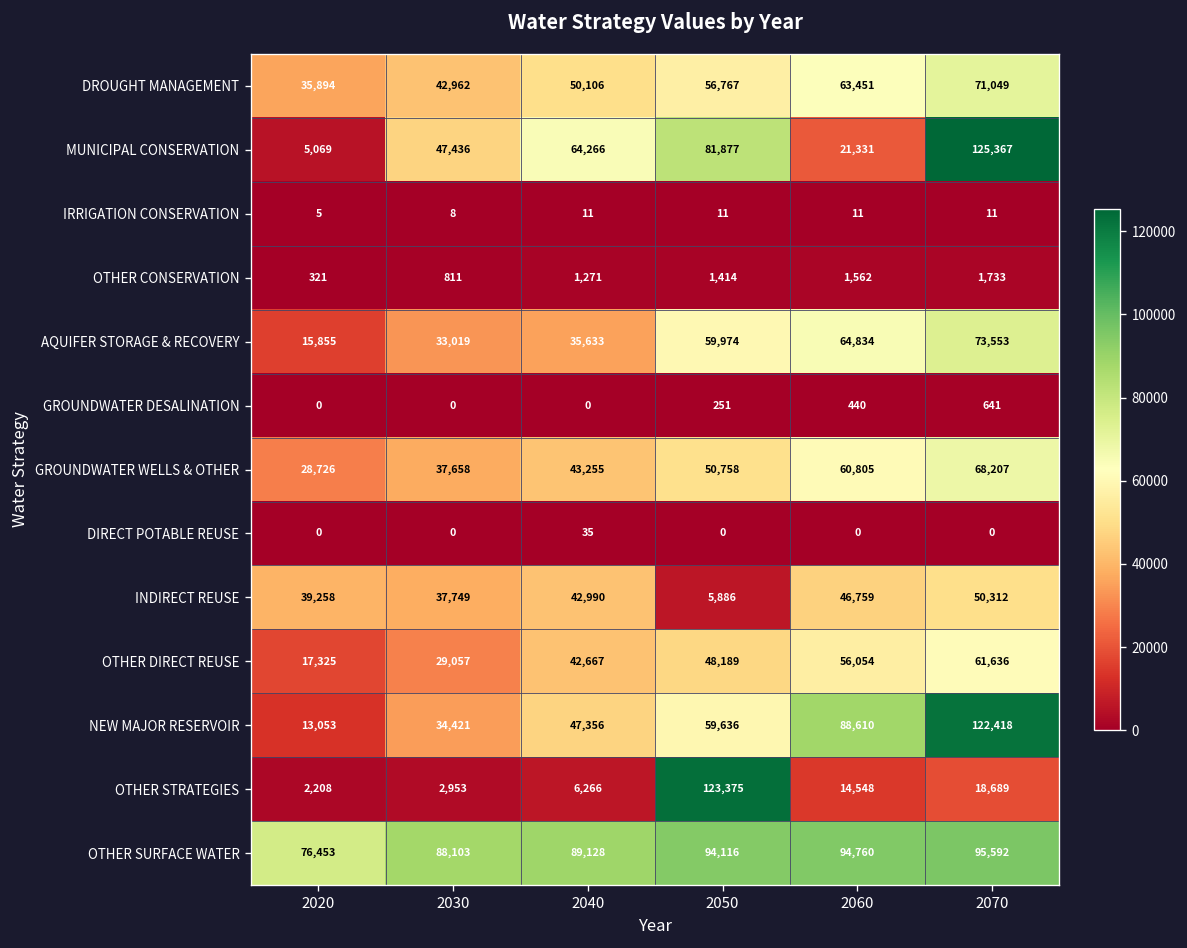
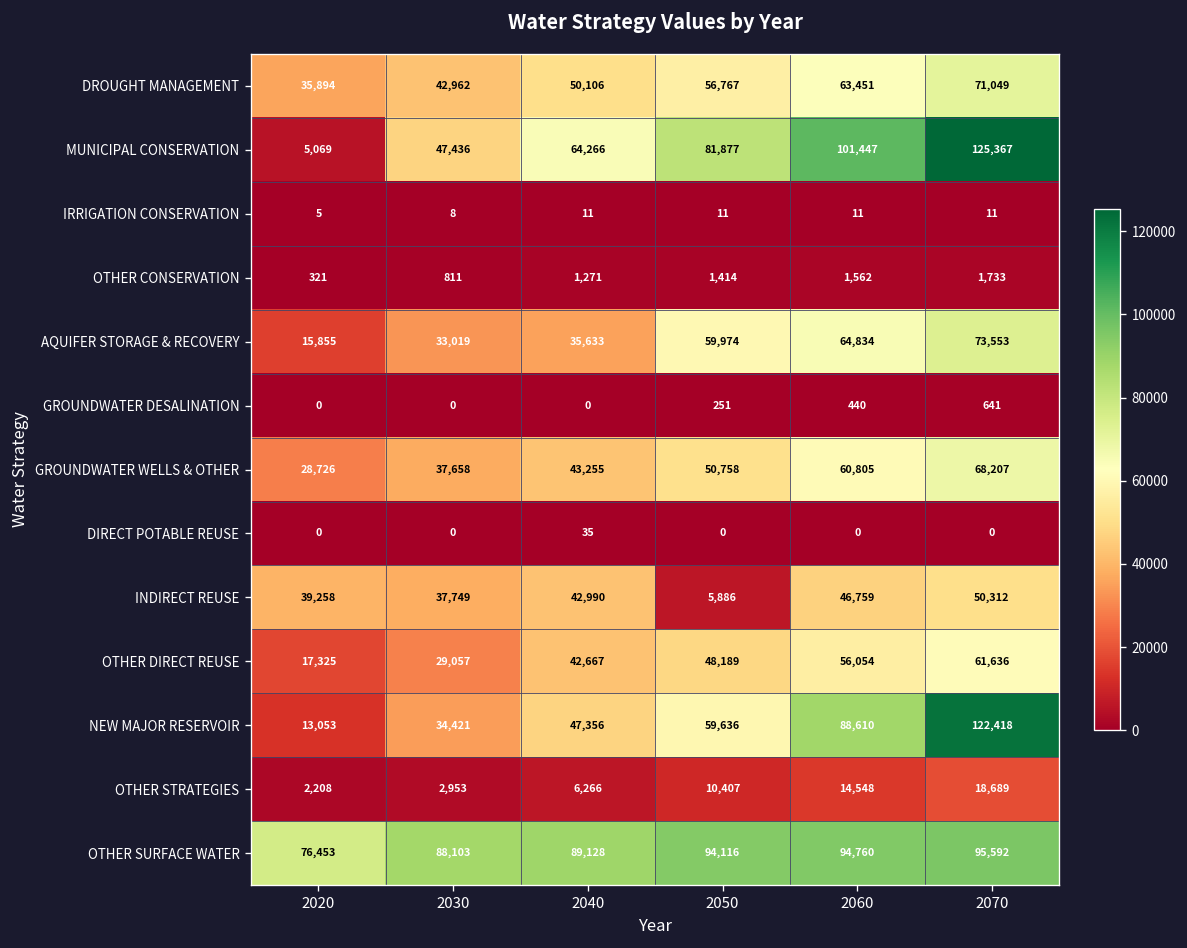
  {
    "DROUGHT MANAGEMENT": {
      "2020": "35,894",
      "2030": "42,962",
      "2040": "50,106",
      "2050": "56,767",
      "2060": "63,451",
      "2070": "71,049"
    },
    "MUNICIPAL CONSERVATION": {
      "2020": "5,069",
      "2030": "47,436",
      "2040": "64,266",
      "2050": "81,877",
-     "2060": "21,331",
+     "2060": "101,447",
      "2070": "125,367"
    },
    "IRRIGATION CONSERVATION": {
      "2020": "5",
      "2030": "8",
      "2040": "11",
      "2050": "11",
      "2060": "11",
      "2070": "11"
    },
    "OTHER CONSERVATION": {
      "2020": "321",
      "2030": "811",
      "2040": "1,271",
      "2050": "1,414",
      "2060": "1,562",
      "2070": "1,733"
    },
    "AQUIFER STORAGE & RECOVERY": {
      "2020": "15,855",
      "2030": "33,019",
      "2040": "35,633",
      "2050": "59,974",
      "2060": "64,834",
      "2070": "73,553"
    },
    "GROUNDWATER DESALINATION": {
      "2020": "0",
      "2030": "0",
      "2040": "0",
      "2050": "251",
      "2060": "440",
      "2070": "641"
    },
    "GROUNDWATER WELLS & OTHER": {
      "2020": "28,726",
      "2030": "37,658",
      "2040": "43,255",
      "2050": "50,758",
      "2060": "60,805",
      "2070": "68,207"
    },
    "DIRECT POTABLE REUSE": {
      "2020": "0",
      "2030": "0",
      "2040": "35",
      "2050": "0",
      "2060": "0",
      "2070": "0"
    },
    "INDIRECT REUSE": {
      "2020": "39,258",
      "2030": "37,749",
      "2040": "42,990",
      "2050": "5,886",
      "2060": "46,759",
      "2070": "50,312"
    },
    "OTHER DIRECT REUSE": {
      "2020": "17,325",
      "2030": "29,057",
      "2040": "42,667",
      "2050": "48,189",
      "2060": "56,054",
      "2070": "61,636"
    },
    "NEW MAJOR RESERVOIR": {
      "2020": "13,053",
      "2030": "34,421",
      "2040": "47,356",
      "2050": "59,636",
      "2060": "88,610",
      "2070": "122,418"
    },
    "OTHER STRATEGIES": {
      "2020": "2,208",
      "2030": "2,953",
      "2040": "6,266",
-     "2050": "123,375",
+     "2050": "10,407",
      "2060": "14,548",
      "2070": "18,689"
    },
    "OTHER SURFACE WATER": {
      "2020": "76,453",
      "2030": "88,103",
      "2040": "89,128",
      "2050": "94,116",
      "2060": "94,760",
      "2070": "95,592"
    }
  }
